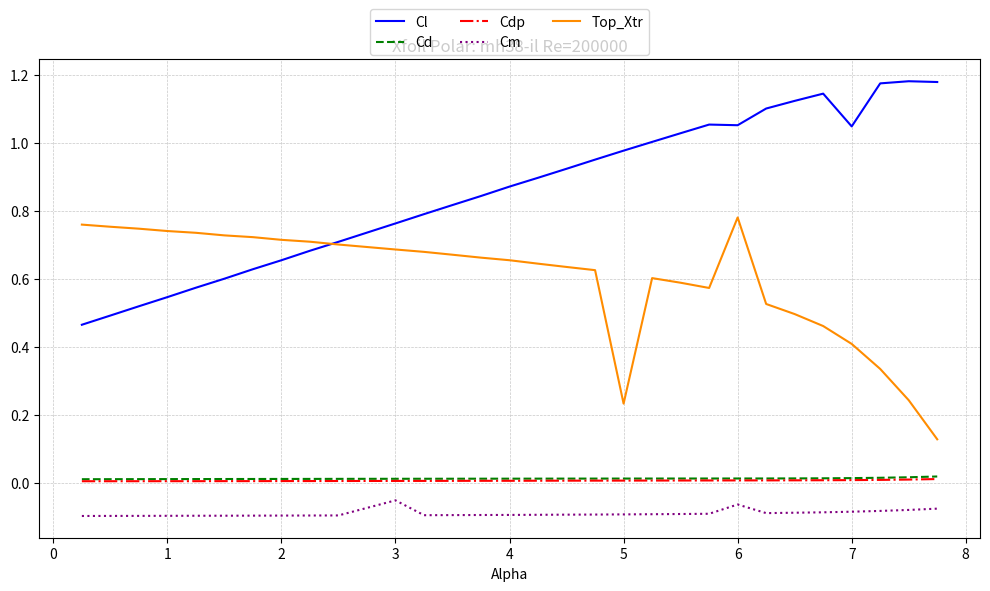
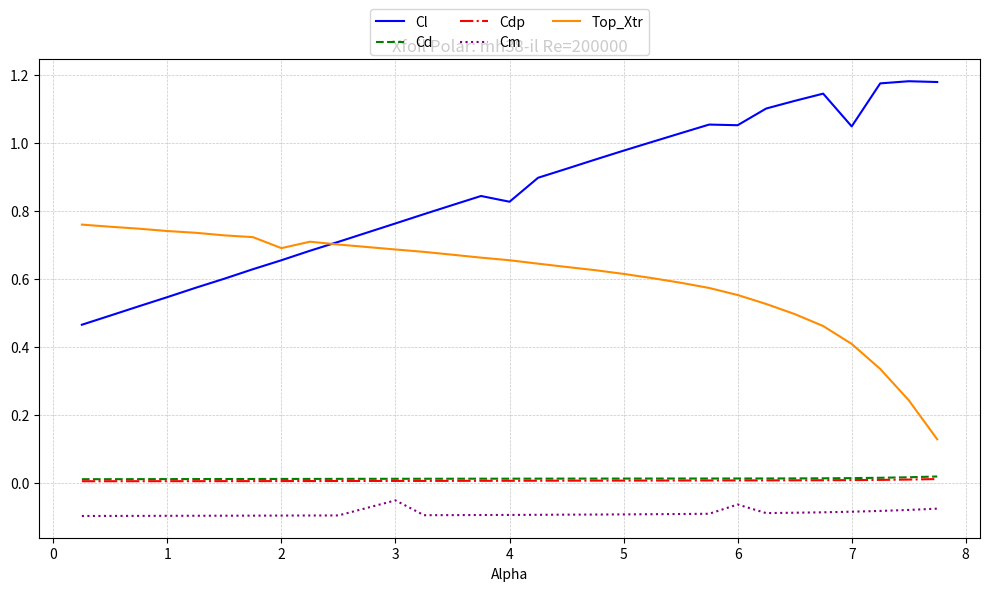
  {
    "Cl": {
      "1": 0.55,
      "2": 0.65,
      "3": 0.76,
-     "4": 0.87,
+     "4": 0.83,
      "5": 0.98,
      "6": 1.05,
      "7": 1.05
    },
    "Cm": {
      "1": -0.10,
      "2": -0.10,
      "3": -0.05,
      "4": -0.09,
      "5": -0.09,
      "6": -0.06,
      "7": -0.09
    },
    "Top_Xtr": {
      "1": 0.74,
-     "2": 0.71,
+     "2": 0.69,
      "3": 0.69,
      "4": 0.65,
-     "5": 0.23,
-     "6": 0.78,
+     "5": 0.61,
+     "6": 0.55,
      "7": 0.41
    }
  }
